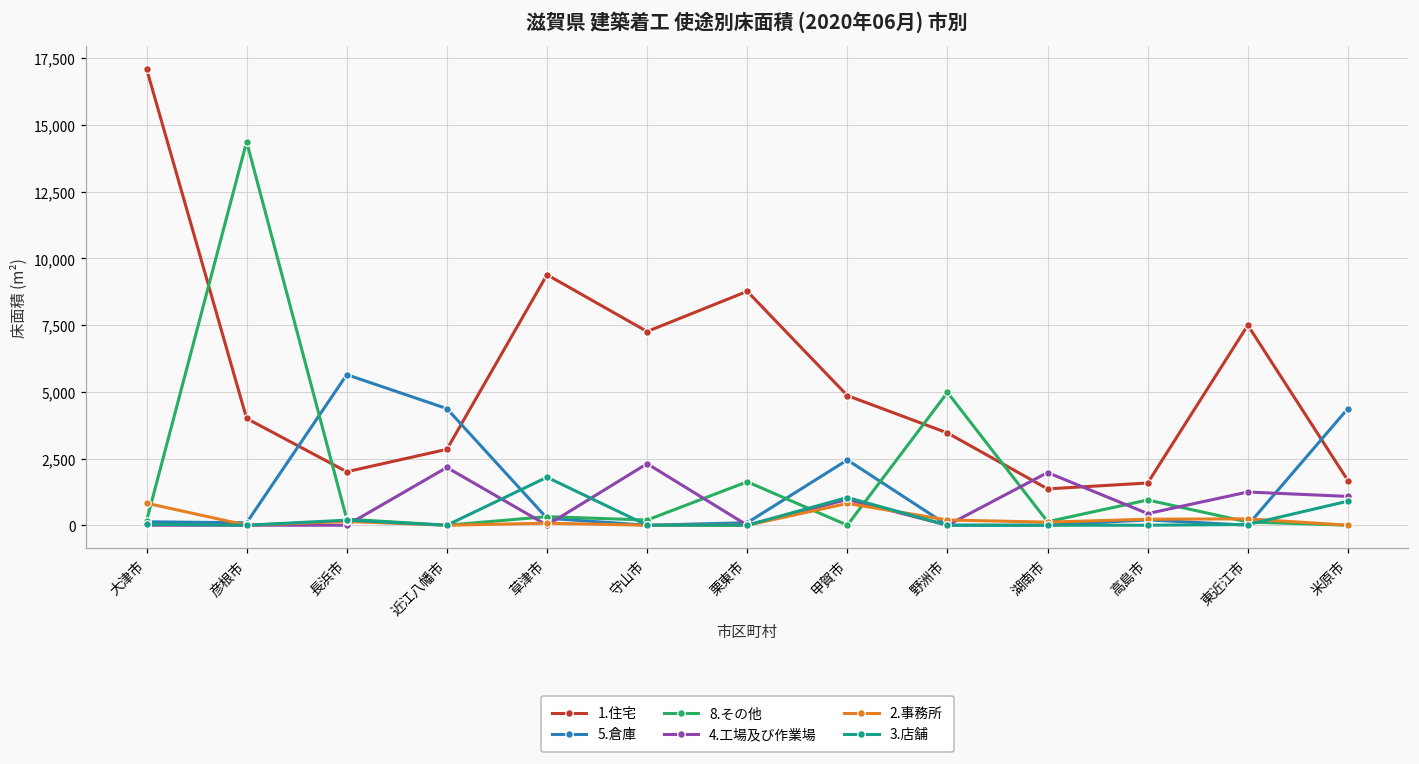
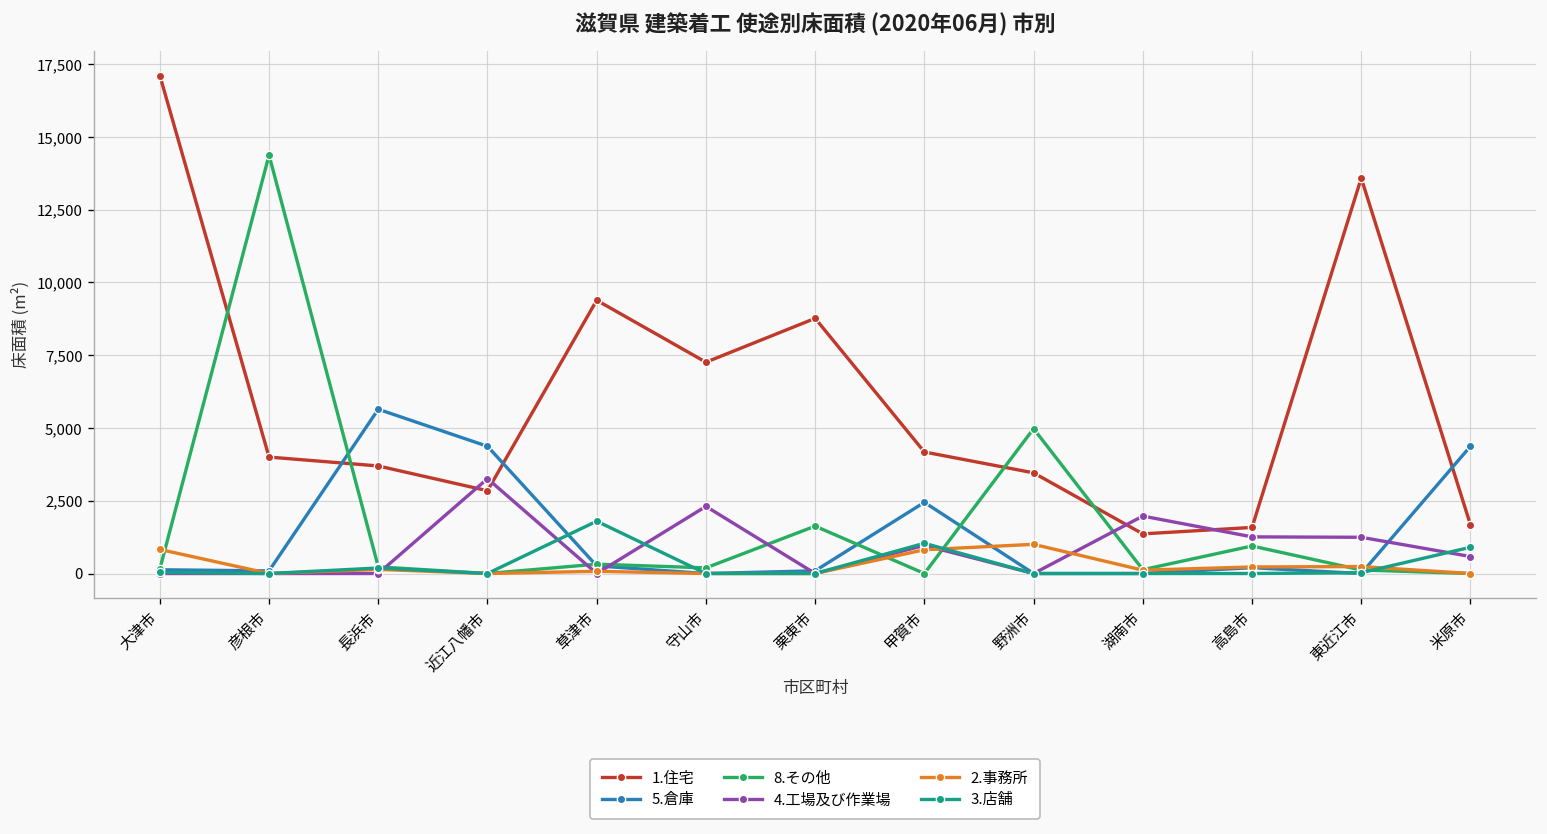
  {
    "1.住宅": {
      "大津市": "17,100",
      "彦根市": "4,000",
-     "長浜市": "2,000",
+     "長浜市": "3,700",
      "近江八幡市": "2,800",
      "草津市": "9,400",
      "守山市": "7,300",
      "栗東市": "8,800",
-     "甲賀市": "4,900",
+     "甲賀市": "4,200",
      "野洲市": "3,500",
      "湖南市": "1,400",
      "高島市": "1,600",
-     "東近江市": "7,500",
+     "東近江市": "13,600",
      "米原市": "1,700"
    },
    "5.倉庫": {
      "長浜市": "5,600",
      "近江八幡市": "4,400",
      "甲賀市": "2,400",
      "米原市": "4,400"
    },
    "4.工場及び作業場": {
      "長浜市": "0",
-     "近江八幡市": "2,200",
+     "近江八幡市": "3,300",
      "守山市": "2,300",
      "湖南市": "2,000",
-     "高島市": "400",
+     "高島市": "1,300",
      "東近江市": "1,200",
-     "米原市": "1,100"
+     "米原市": "600"
    },
    "2.事務所": {
      "大津市": "800",
      "甲賀市": "800",
-     "野洲市": "200",
+     "野洲市": "1,000",
      "東近江市": "200"
    }
  }
